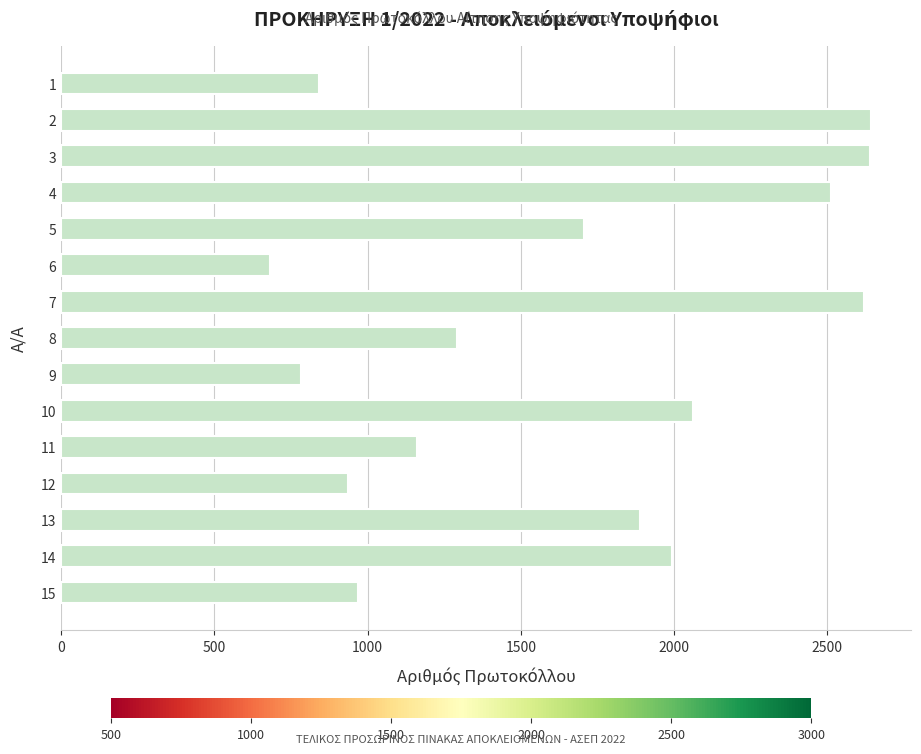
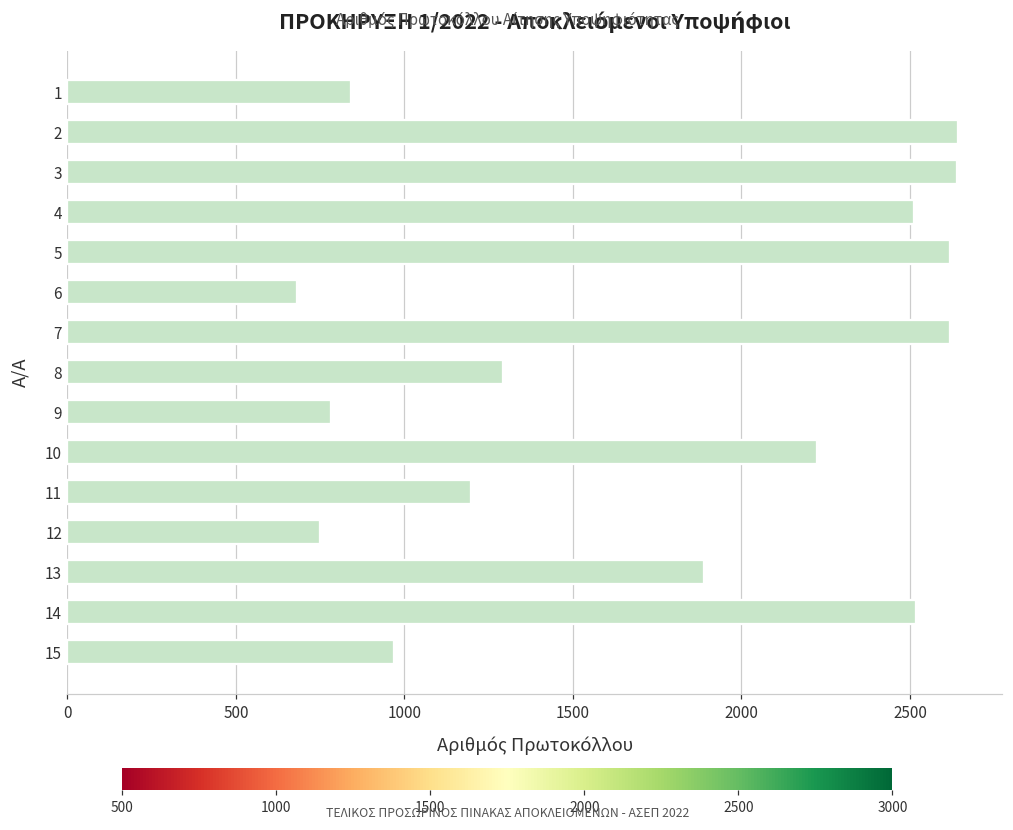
  {
    "1": 840,
    "2": 2640,
    "3": 2640,
    "4": 2510,
-   "5": 1710,
+   "5": 2620,
    "6": 680,
    "7": 2620,
    "8": 1290,
    "9": 780,
-   "10": 2060,
-   "11": 1160,
-   "12": 940,
+   "10": 2220,
+   "11": 1200,
+   "12": 750,
    "13": 1890,
-   "14": 1990,
+   "14": 2520,
    "15": 970
  }
